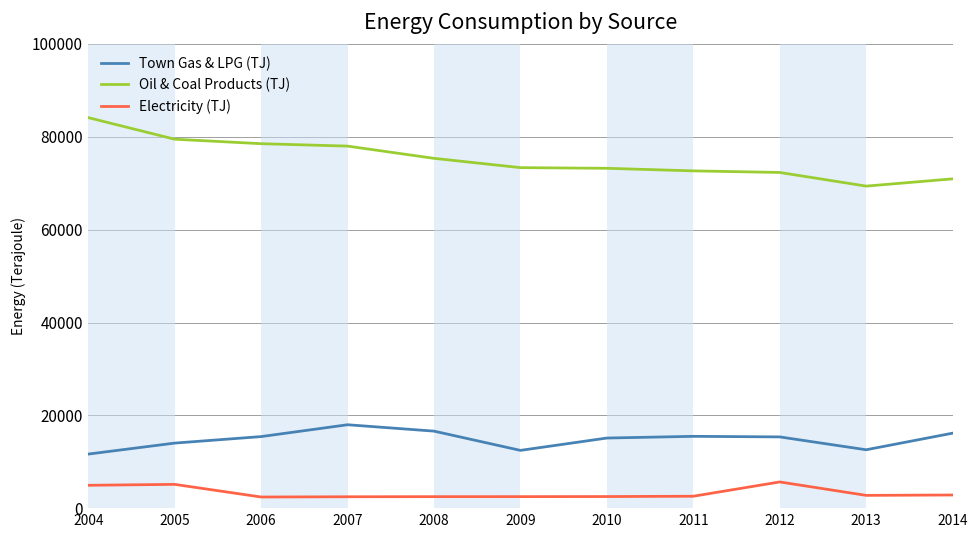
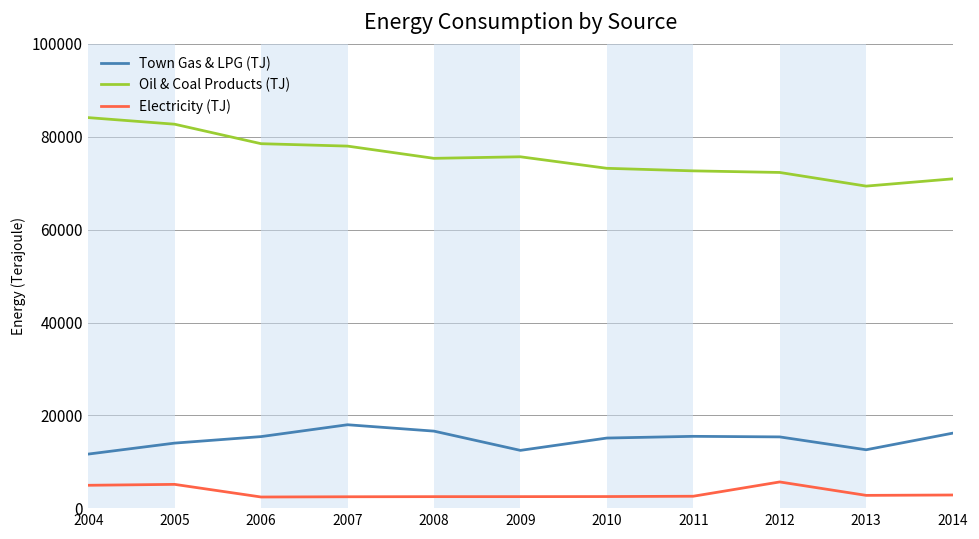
  {
    "Town Gas & LPG (TJ)": {
      "2004": 12000,
      "2005": 14000,
      "2006": 15000,
      "2007": 18000,
      "2008": 17000,
      "2009": 12000,
      "2010": 15000,
      "2011": 16000,
      "2012": 15000,
      "2013": 13000,
      "2014": 16000
    },
    "Oil & Coal Products (TJ)": {
      "2004": 84000,
-     "2005": 79000,
+     "2005": 83000,
      "2006": 79000,
      "2007": 78000,
      "2008": 75000,
-     "2009": 73000,
+     "2009": 76000,
      "2010": 73000,
      "2011": 73000,
      "2012": 72000,
      "2013": 69000,
      "2014": 71000
    },
    "Electricity (TJ)": {
      "2004": 5000,
      "2005": 5000,
      "2006": 2000,
      "2007": 2000,
      "2008": 3000,
      "2009": 3000,
      "2010": 3000,
      "2011": 3000,
      "2012": 6000,
      "2013": 3000,
      "2014": 3000
    }
  }
